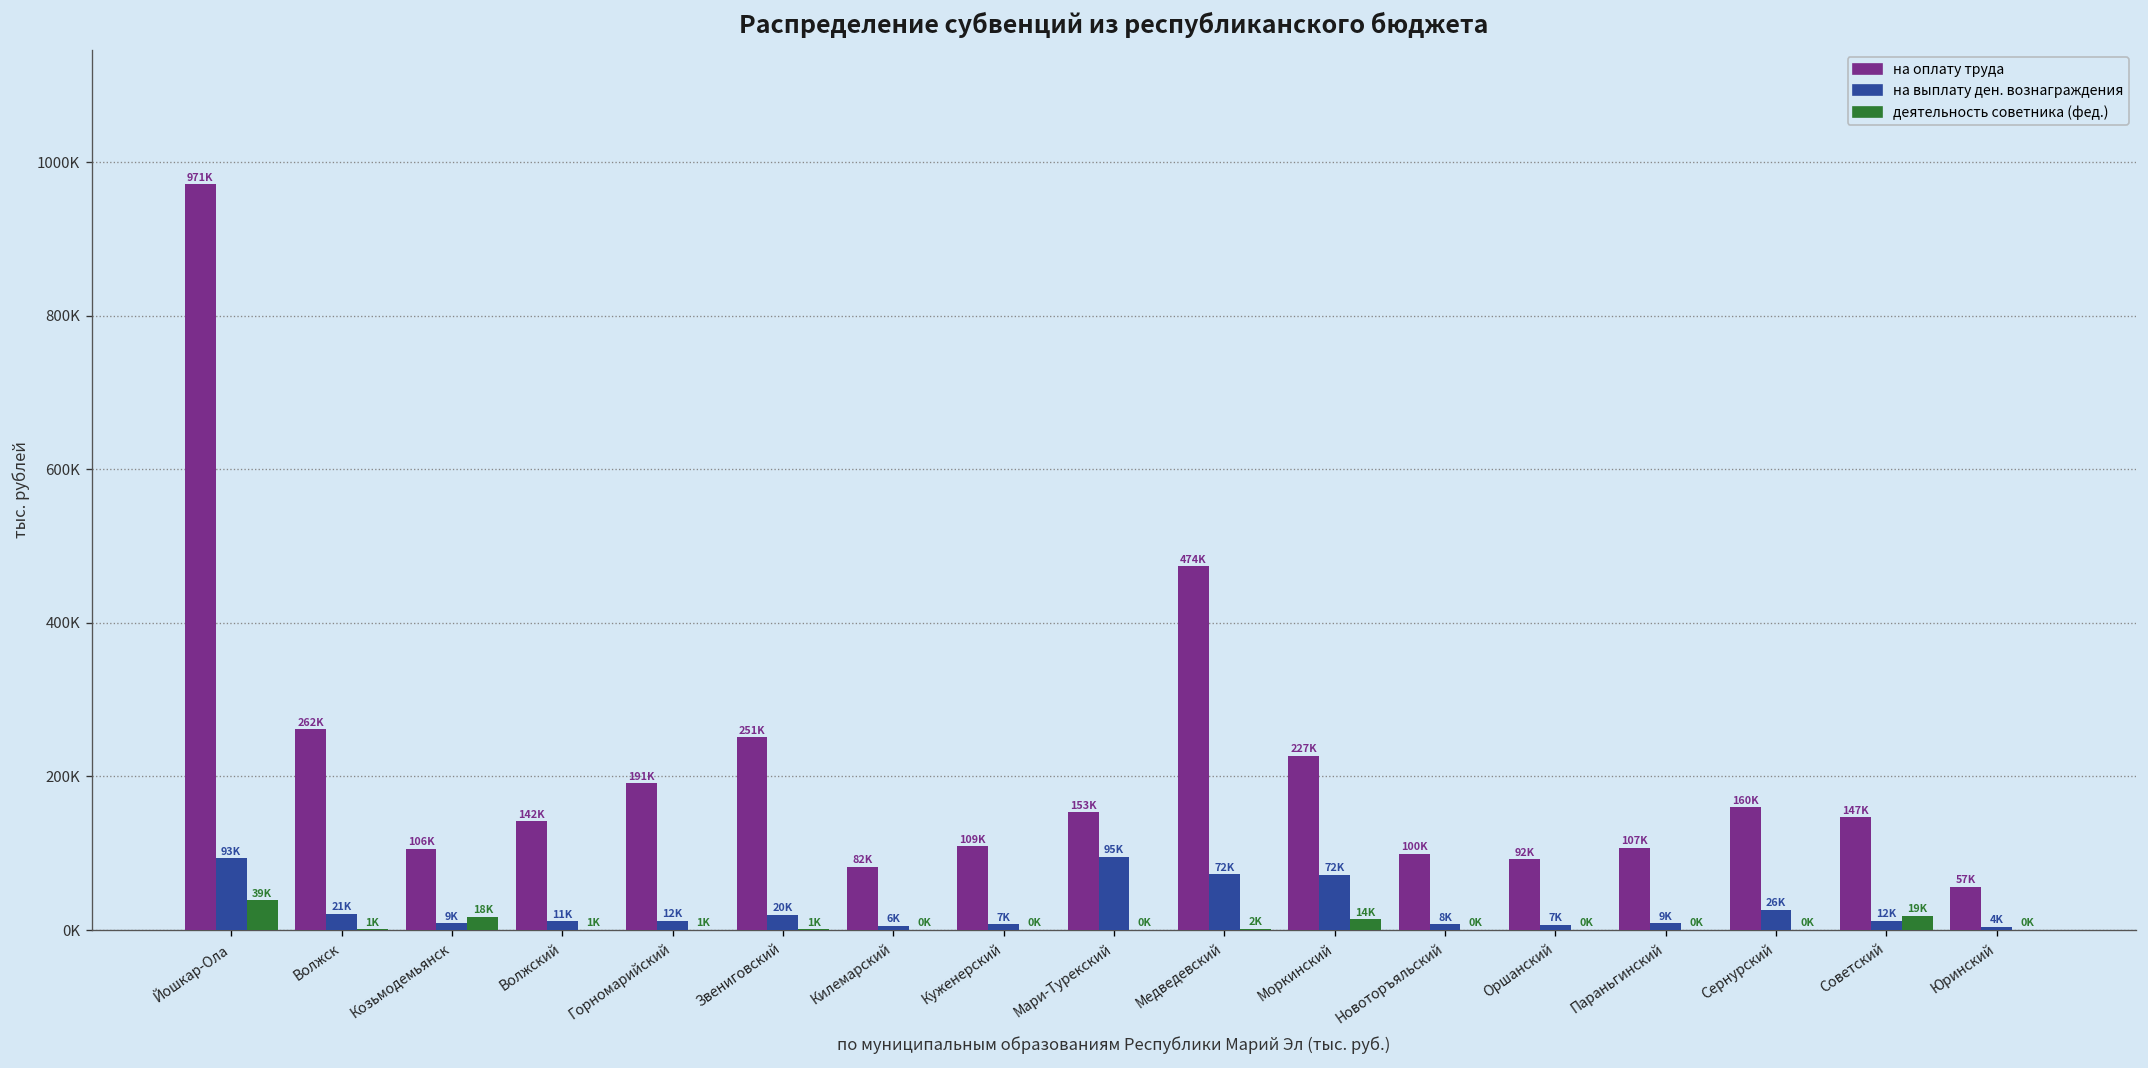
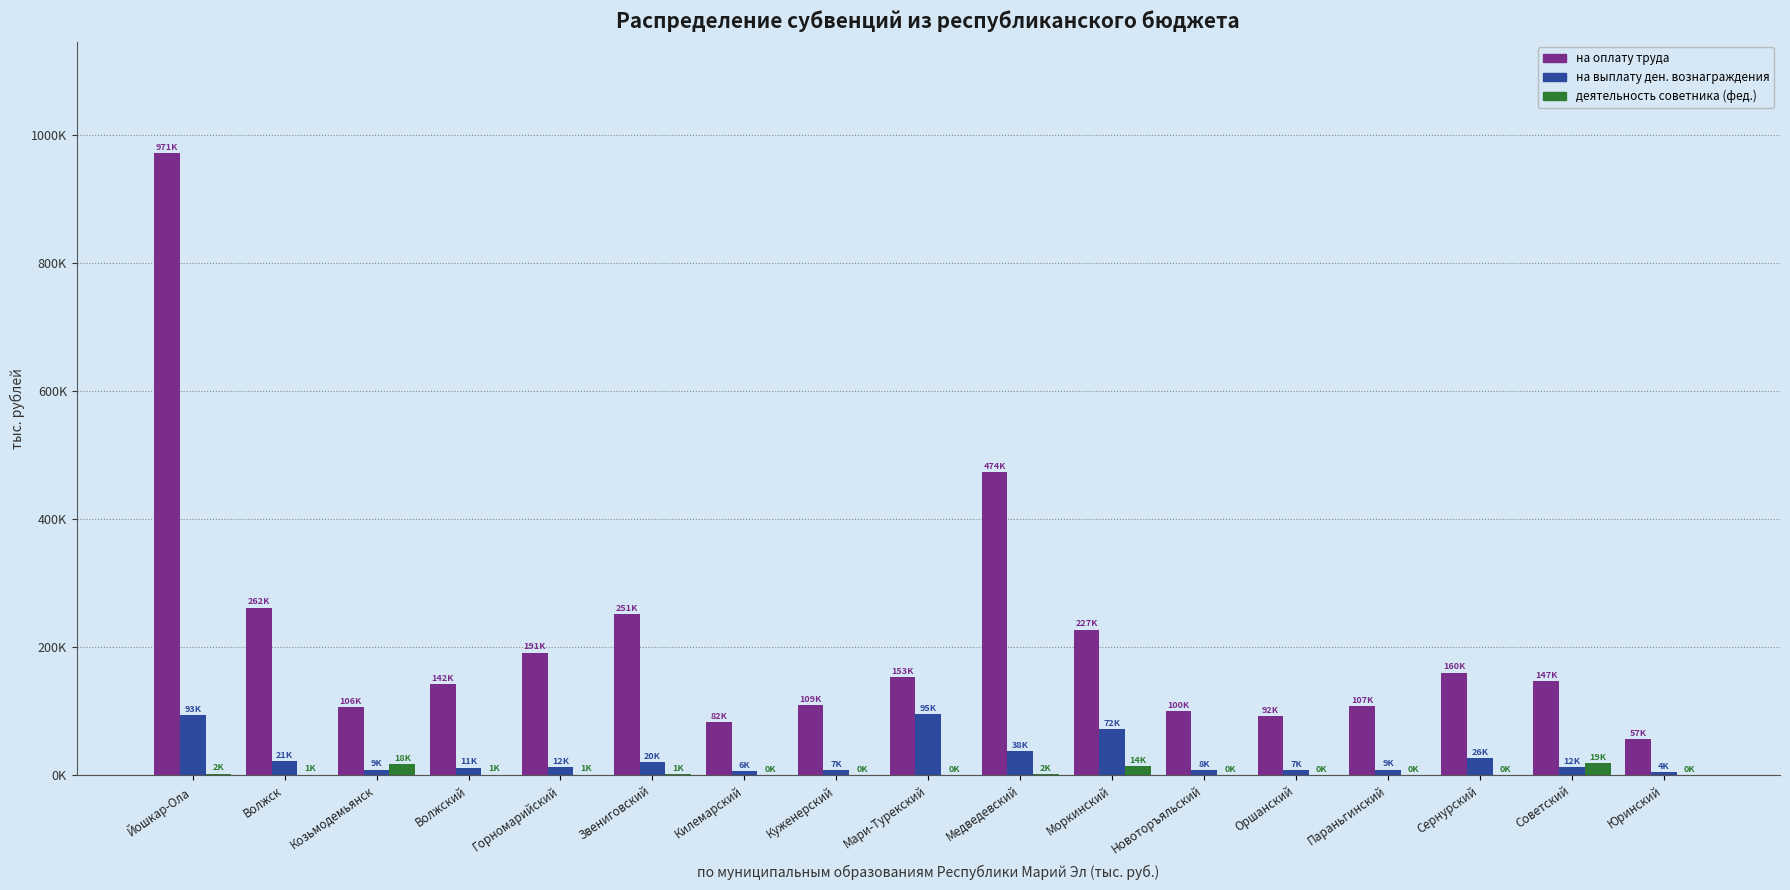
  {
    "на оплату труда": {
      "Йошкар-Ола": "971K",
      "Волжск": "262K",
      "Козьмодемьянск": "106K",
      "Волжский": "142K",
      "Горномарийский": "191K",
      "Звениговский": "251K",
      "Килемарский": "82K",
      "Куженерский": "109K",
      "Мари-Турекский": "153K",
      "Медведевский": "474K",
      "Моркинский": "227K",
      "Новоторъяльский": "100K",
      "Оршанский": "92K",
      "Параньгинский": "107K",
      "Сернурский": "160K",
      "Советский": "147K",
      "Юринский": "57K"
    },
    "на выплату ден. вознаграждения": {
      "Йошкар-Ола": "93K",
      "Волжск": "21K",
      "Козьмодемьянск": "9K",
      "Волжский": "11K",
      "Горномарийский": "12K",
      "Звениговский": "20K",
      "Килемарский": "6K",
      "Куженерский": "7K",
      "Мари-Турекский": "95K",
-     "Медведевский": "72K",
+     "Медведевский": "38K",
      "Моркинский": "72K",
      "Новоторъяльский": "8K",
      "Оршанский": "7K",
      "Параньгинский": "9K",
      "Сернурский": "26K",
      "Советский": "12K",
      "Юринский": "4K"
    },
    "деятельность советника (фед.)": {
-     "Йошкар-Ола": "39K",
+     "Йошкар-Ола": "2K",
      "Волжск": "1K",
      "Козьмодемьянск": "18K",
      "Волжский": "1K",
      "Горномарийский": "1K",
      "Звениговский": "1K",
      "Медведевский": "2K",
      "Моркинский": "14K",
      "Советский": "19K"
    }
  }
